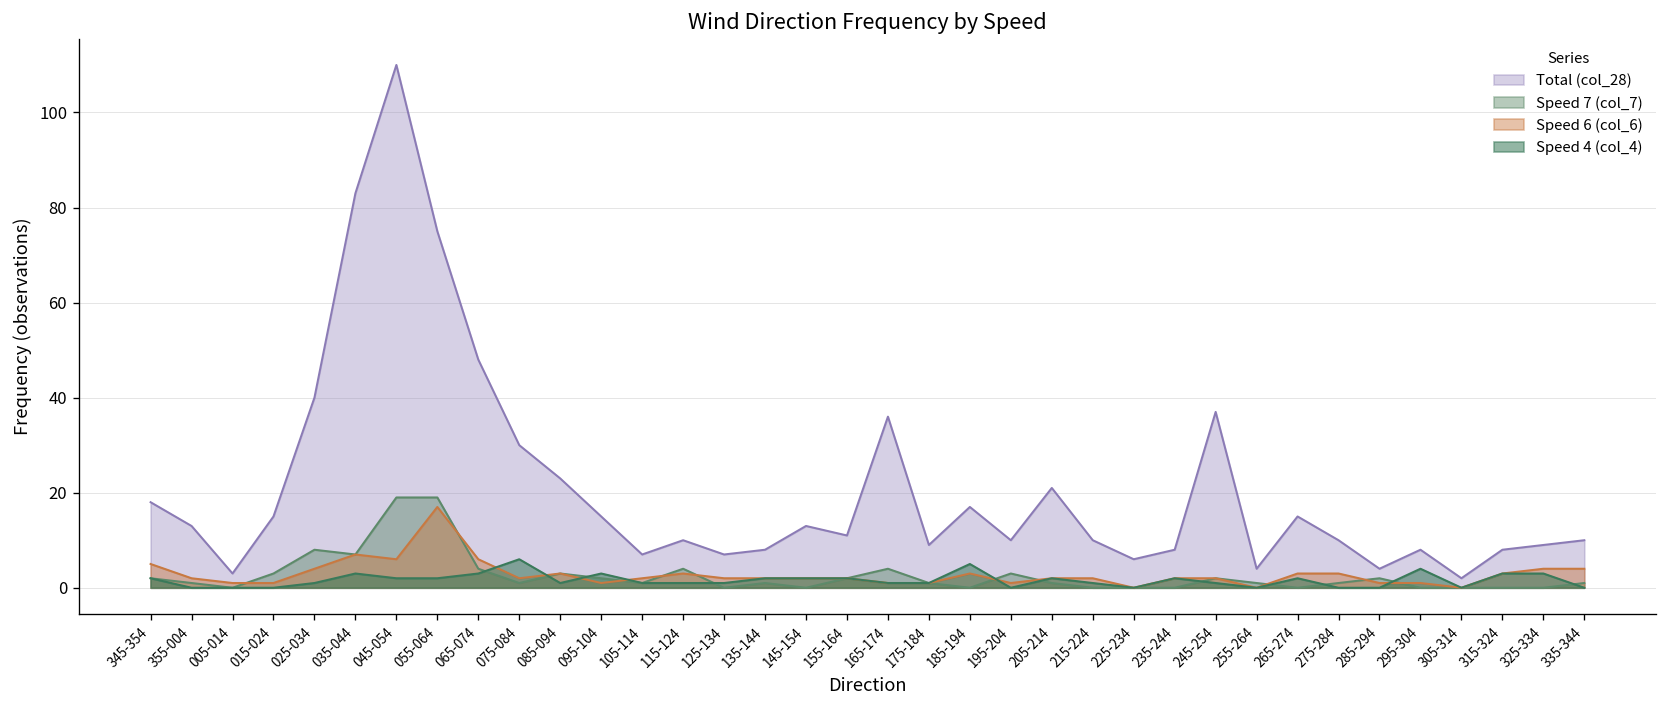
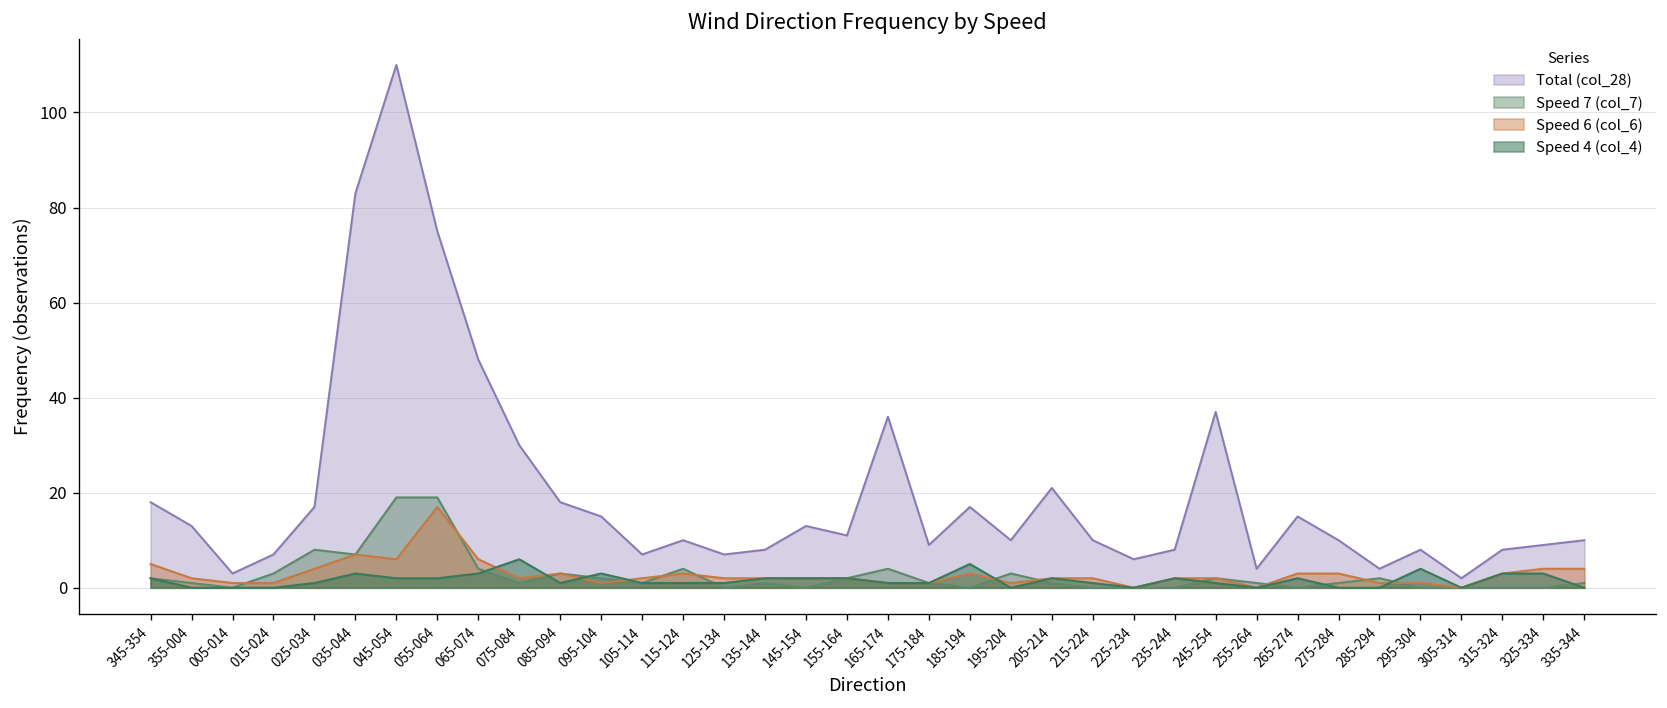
  {
    "Total (col_28)": {
      "345-354": 18,
      "355-004": 13,
      "005-014": 3,
-     "015-024": 15,
-     "025-034": 40,
+     "015-024": 7,
+     "025-034": 17,
      "035-044": 83,
      "045-054": 110,
      "055-064": 75,
      "065-074": 48,
      "075-084": 30,
-     "085-094": 23,
+     "085-094": 18,
      "095-104": 15,
      "105-114": 7,
      "115-124": 10,
      "125-134": 7,
      "135-144": 8,
      "145-154": 13,
      "155-164": 11,
      "165-174": 36,
      "175-184": 9,
      "185-194": 17,
      "195-204": 10,
      "205-214": 21,
      "215-224": 10,
      "225-234": 6,
      "235-244": 8,
      "245-254": 37,
      "255-264": 4,
      "265-274": 15,
      "275-284": 10,
      "285-294": 4,
      "295-304": 8,
      "305-314": 2,
      "315-324": 8,
      "325-334": 9,
      "335-344": 10
    },
    "Speed 6 (col_6)": {
      "345-354": 5,
      "355-004": 2,
      "005-014": 1,
      "015-024": 1,
      "025-034": 4,
      "045-054": 6,
      "055-064": 17,
      "065-074": 6,
      "075-084": 2,
      "095-104": 1,
      "105-114": 2,
      "115-124": 3,
      "125-134": 2,
      "185-194": 3,
      "195-204": 1,
      "215-224": 2,
      "265-274": 3,
      "275-284": 3,
      "285-294": 1,
      "295-304": 1,
      "325-334": 4,
      "335-344": 4
    }
  }
